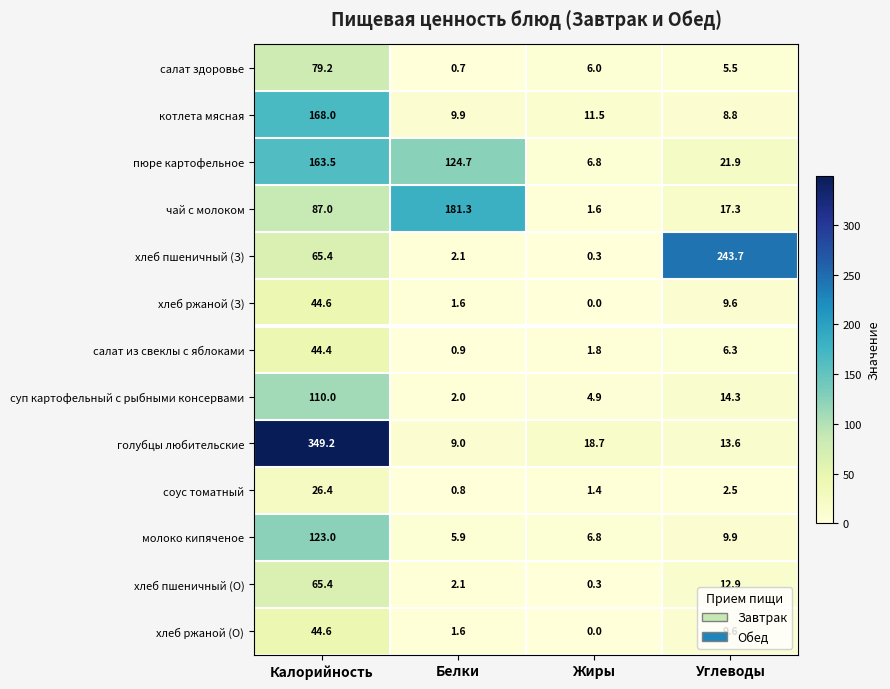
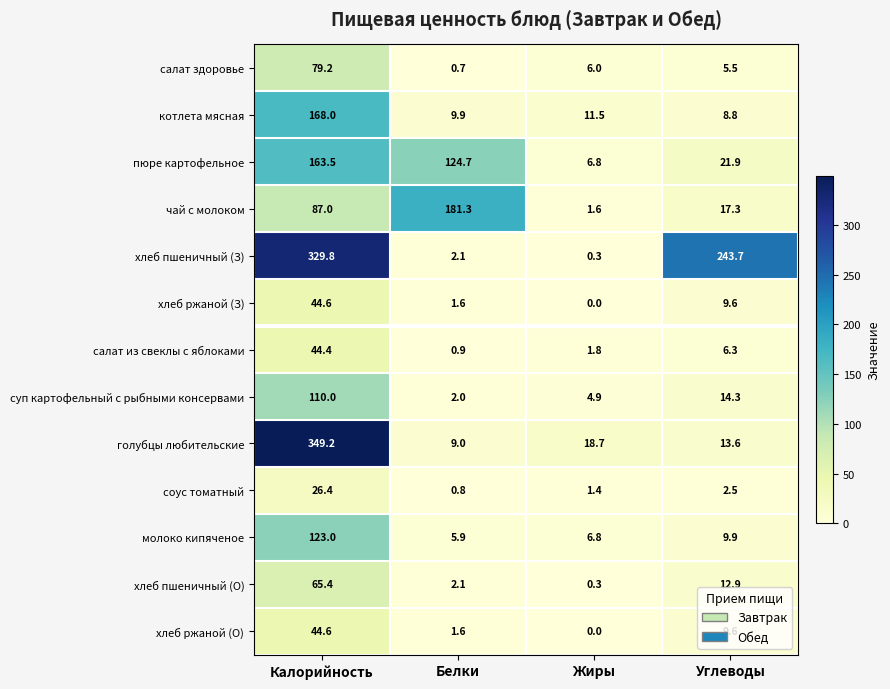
  {
    "салат здоровье": {
      "Калорийность": 79.2,
      "Белки": 0.7,
      "Жиры": 6.0,
      "Углеводы": 5.5
    },
    "котлета мясная": {
      "Калорийность": 168.0,
      "Белки": 9.9,
      "Жиры": 11.5,
      "Углеводы": 8.8
    },
    "пюре картофельное": {
      "Калорийность": 163.5,
      "Белки": 124.7,
      "Жиры": 6.8,
      "Углеводы": 21.9
    },
    "чай с молоком": {
      "Калорийность": 87.0,
      "Белки": 181.3,
      "Жиры": 1.6,
      "Углеводы": 17.3
    },
    "хлеб пшеничный (З)": {
-     "Калорийность": 65.4,
+     "Калорийность": 329.8,
      "Белки": 2.1,
      "Жиры": 0.3,
      "Углеводы": 243.7
    },
    "хлеб ржаной (З)": {
      "Калорийность": 44.6,
      "Белки": 1.6,
      "Жиры": 0.0,
      "Углеводы": 9.6
    },
    "салат из свеклы с яблоками": {
      "Калорийность": 44.4,
      "Белки": 0.9,
      "Жиры": 1.8,
      "Углеводы": 6.3
    },
    "суп картофельный с рыбными консервами": {
      "Калорийность": 110.0,
      "Белки": 2.0,
      "Жиры": 4.9,
      "Углеводы": 14.3
    },
    "голубцы любительские": {
      "Калорийность": 349.2,
      "Белки": 9.0,
      "Жиры": 18.7,
      "Углеводы": 13.6
    },
    "соус томатный": {
      "Калорийность": 26.4,
      "Белки": 0.8,
      "Жиры": 1.4,
      "Углеводы": 2.5
    },
    "молоко кипяченое": {
      "Калорийность": 123.0,
      "Белки": 5.9,
      "Жиры": 6.8,
      "Углеводы": 9.9
    },
    "хлеб пшеничный (О)": {
      "Калорийность": 65.4,
      "Белки": 2.1,
      "Жиры": 0.3
    },
    "хлеб ржаной (О)": {
      "Калорийность": 44.6,
      "Белки": 1.6,
      "Жиры": 0.0
    }
  }
